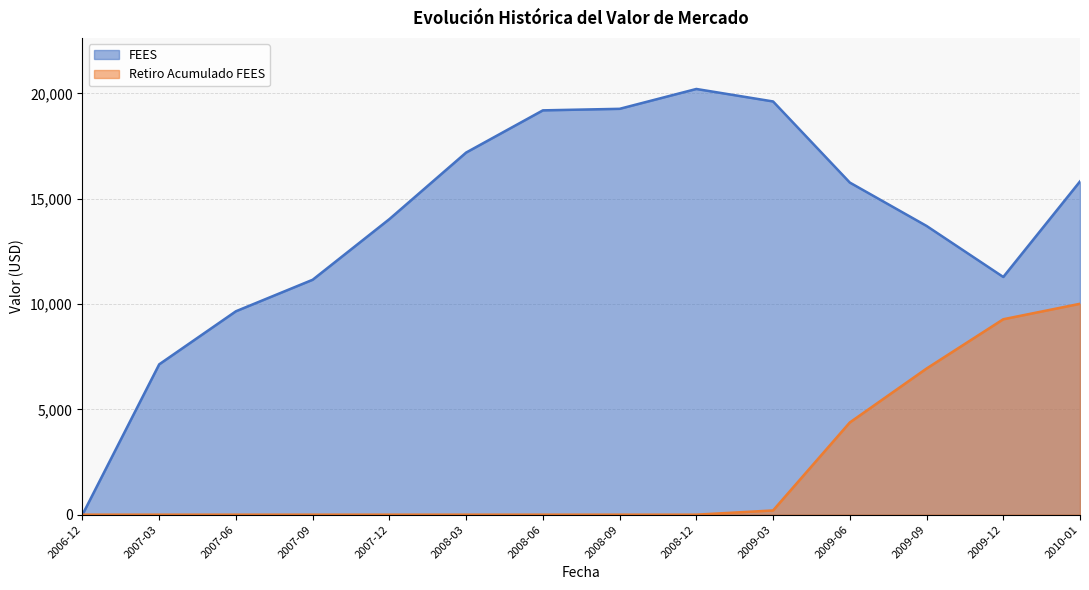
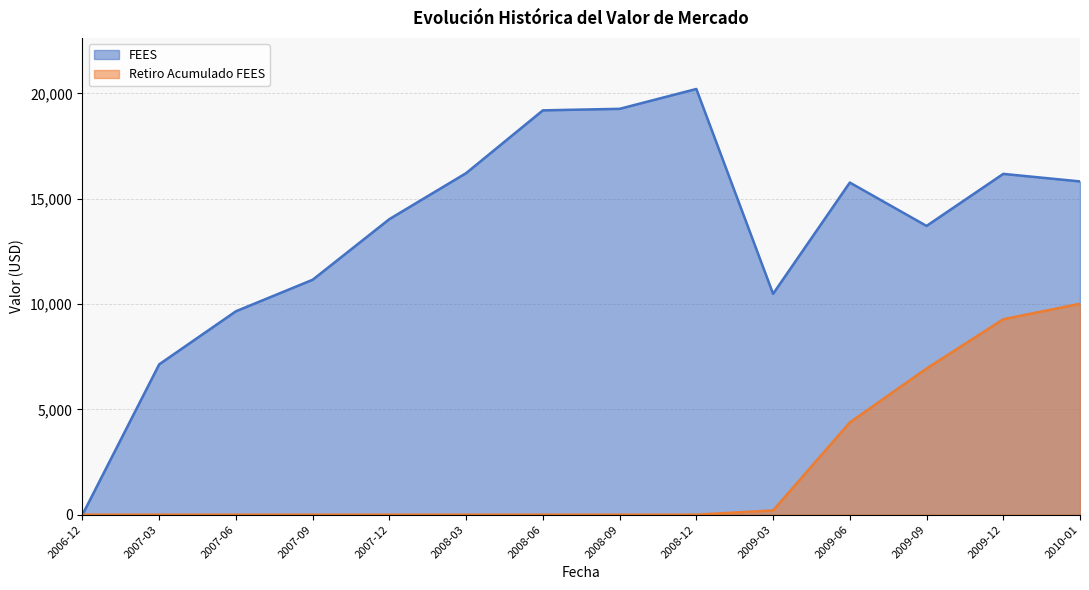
  {
    "FEES": {
      "2007-03": "7,100",
      "2007-06": "9,700",
      "2007-09": "11,200",
      "2007-12": "14,000",
-     "2008-03": "17,200",
+     "2008-03": "16,200",
      "2008-06": "19,200",
      "2008-09": "19,300",
      "2008-12": "20,200",
-     "2009-03": "19,600",
+     "2009-03": "10,500",
      "2009-06": "15,800",
      "2009-09": "13,700",
-     "2009-12": "11,300",
+     "2009-12": "16,200",
      "2010-01": "15,800"
    },
    "Retiro Acumulado FEES": {
      "2007-03": "0",
      "2007-06": "0",
      "2007-09": "0",
      "2007-12": "0",
      "2008-03": "0",
      "2008-06": "0",
      "2008-09": "0",
      "2008-12": "0",
      "2009-03": "200",
      "2009-06": "4,400",
      "2009-09": "6,900",
      "2009-12": "9,300",
      "2010-01": "10,000"
    }
  }
